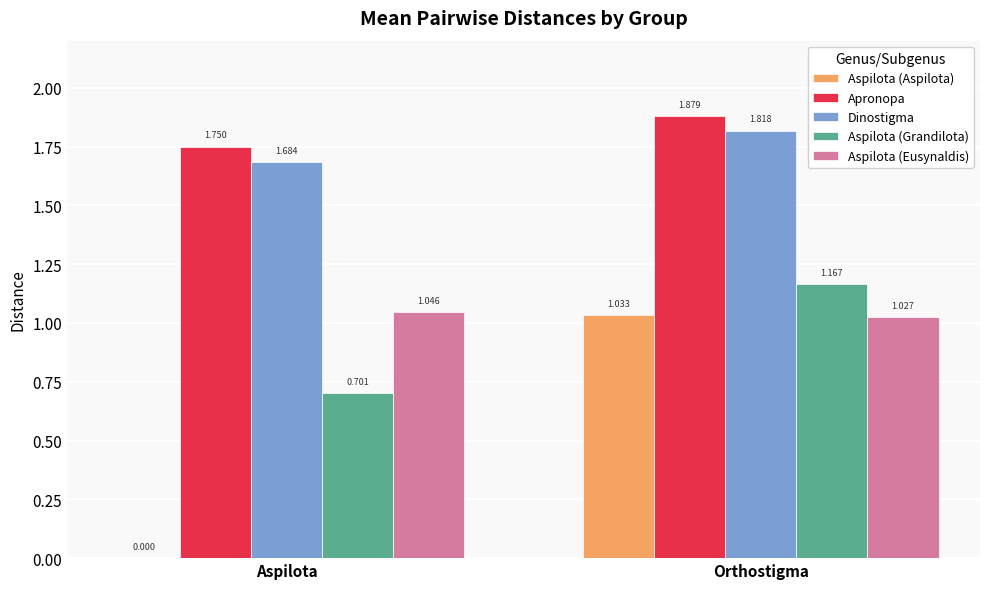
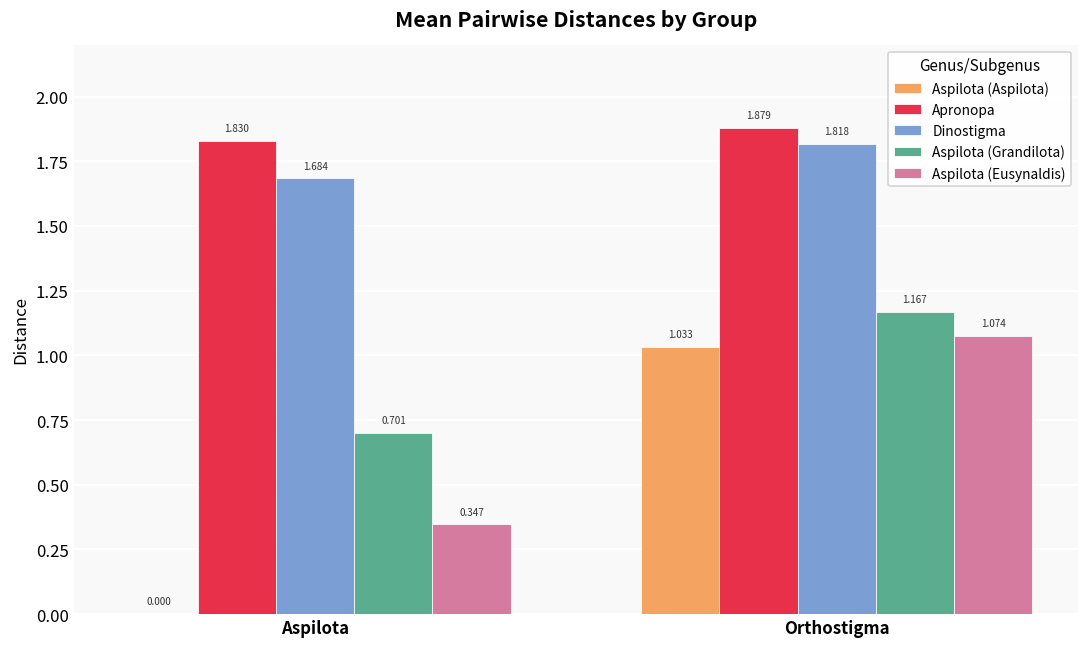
  {
    "Aspilota (Aspilota)": {
      "Aspilota": 0.000,
      "Orthostigma": 1.033
    },
    "Apronopa": {
-     "Aspilota": 1.750,
+     "Aspilota": 1.830,
      "Orthostigma": 1.879
    },
    "Dinostigma": {
      "Aspilota": 1.684,
      "Orthostigma": 1.818
    },
    "Aspilota (Grandilota)": {
      "Aspilota": 0.701,
      "Orthostigma": 1.167
    },
    "Aspilota (Eusynaldis)": {
-     "Aspilota": 1.046,
-     "Orthostigma": 1.027
+     "Aspilota": 0.347,
+     "Orthostigma": 1.074
    }
  }
